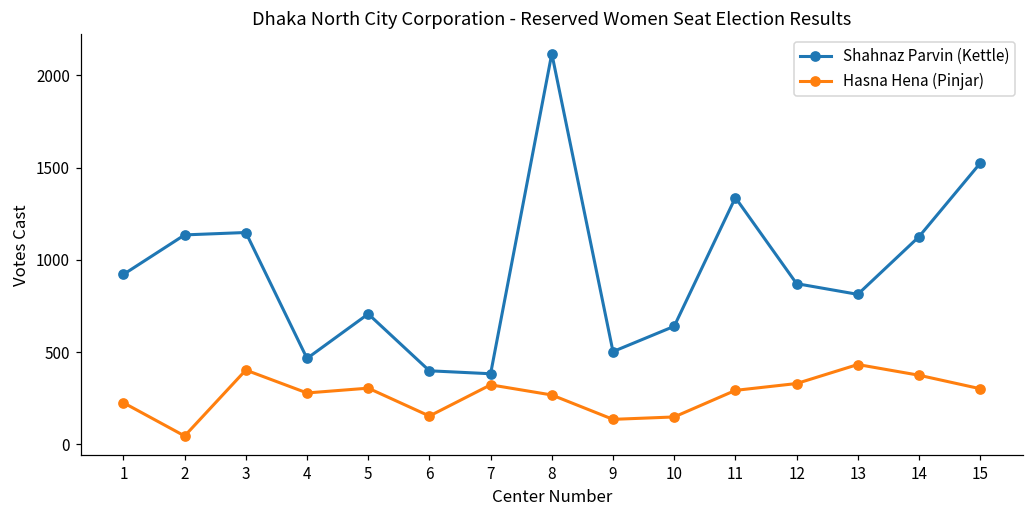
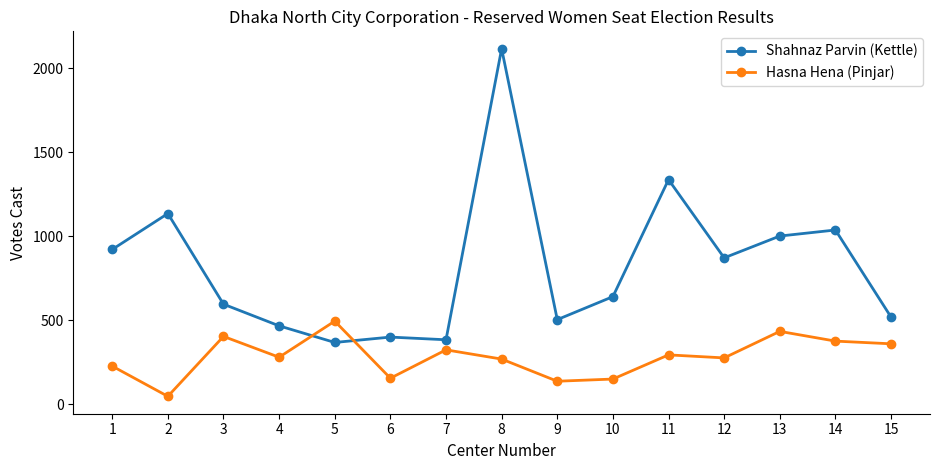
  {
    "Shahnaz Parvin (Kettle)": {
      "1": 920,
      "2": 1140,
-     "3": 1150,
+     "3": 600,
      "4": 470,
-     "5": 710,
+     "5": 370,
      "6": 400,
      "7": 380,
      "8": 2120,
      "9": 500,
      "10": 640,
      "11": 1340,
      "12": 870,
-     "13": 810,
-     "14": 1130,
-     "15": 1520
+     "13": 1000,
+     "14": 1040,
+     "15": 520
    },
    "Hasna Hena (Pinjar)": {
      "1": 230,
      "2": 50,
      "3": 400,
      "4": 280,
-     "5": 310,
+     "5": 490,
      "6": 150,
      "7": 320,
      "8": 270,
      "9": 140,
      "10": 150,
      "11": 290,
-     "12": 330,
+     "12": 280,
      "13": 430,
      "14": 380,
-     "15": 300
+     "15": 360
    }
  }
